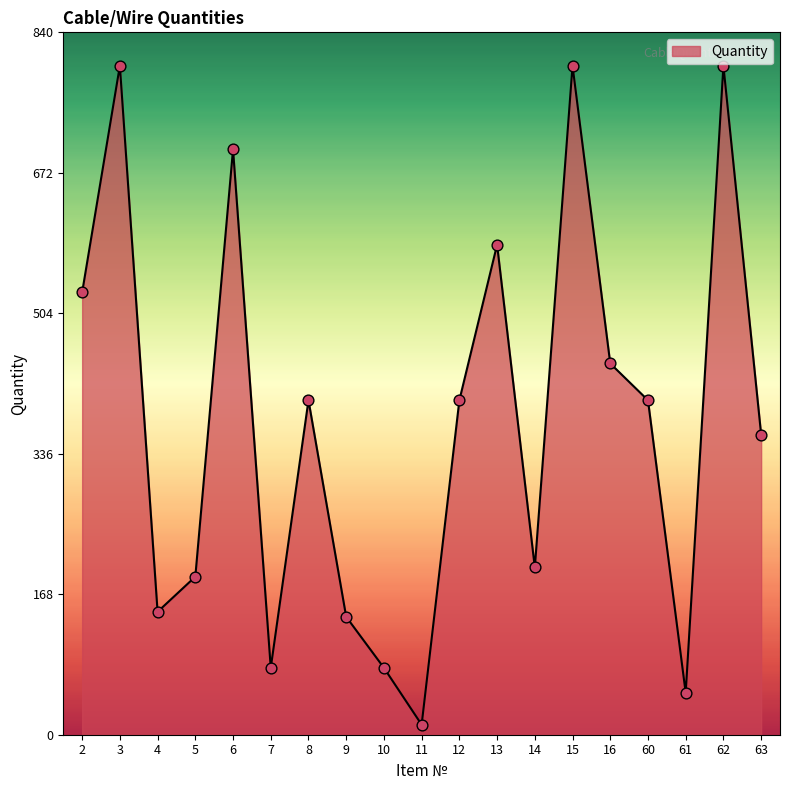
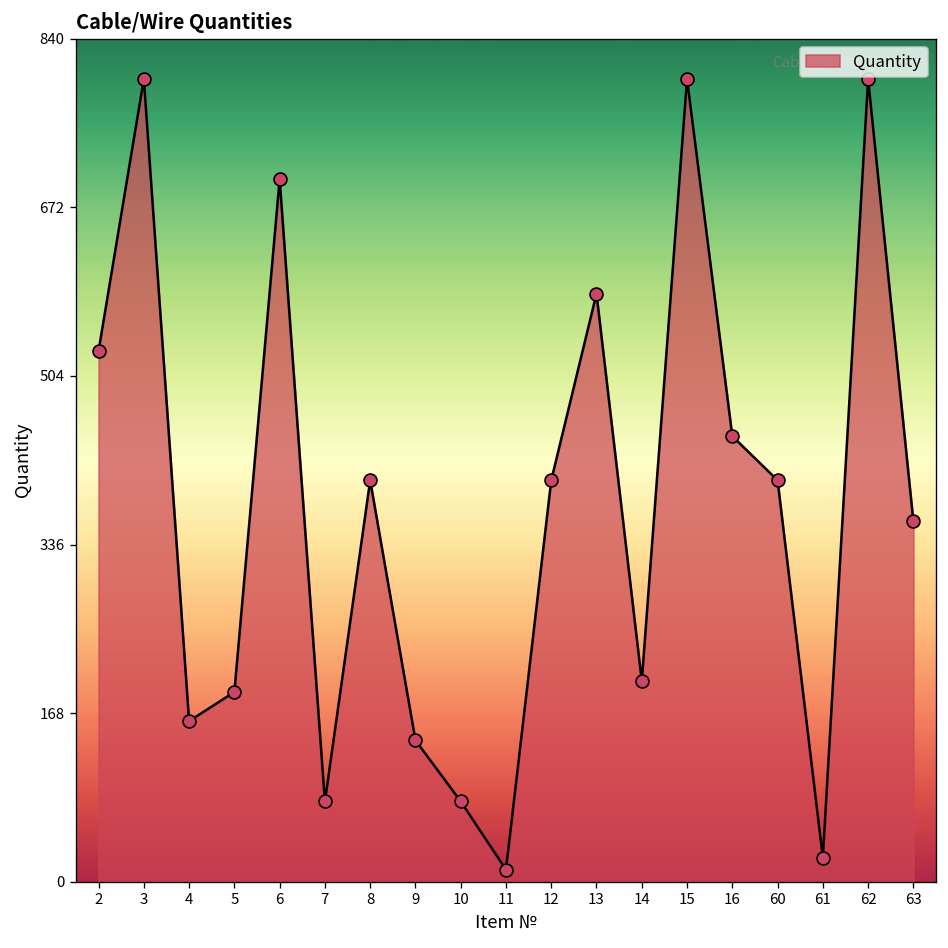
  {
    "2": 530,
    "3": 800,
-   "4": 150,
+   "4": 160,
    "5": 190,
    "6": 700,
    "7": 80,
    "8": 400,
    "9": 140,
    "10": 80,
    "11": 10,
    "12": 400,
    "13": 590,
    "14": 200,
    "15": 800,
    "16": 440,
    "60": 400,
-   "61": 50,
+   "61": 20,
    "62": 800,
    "63": 360
  }
